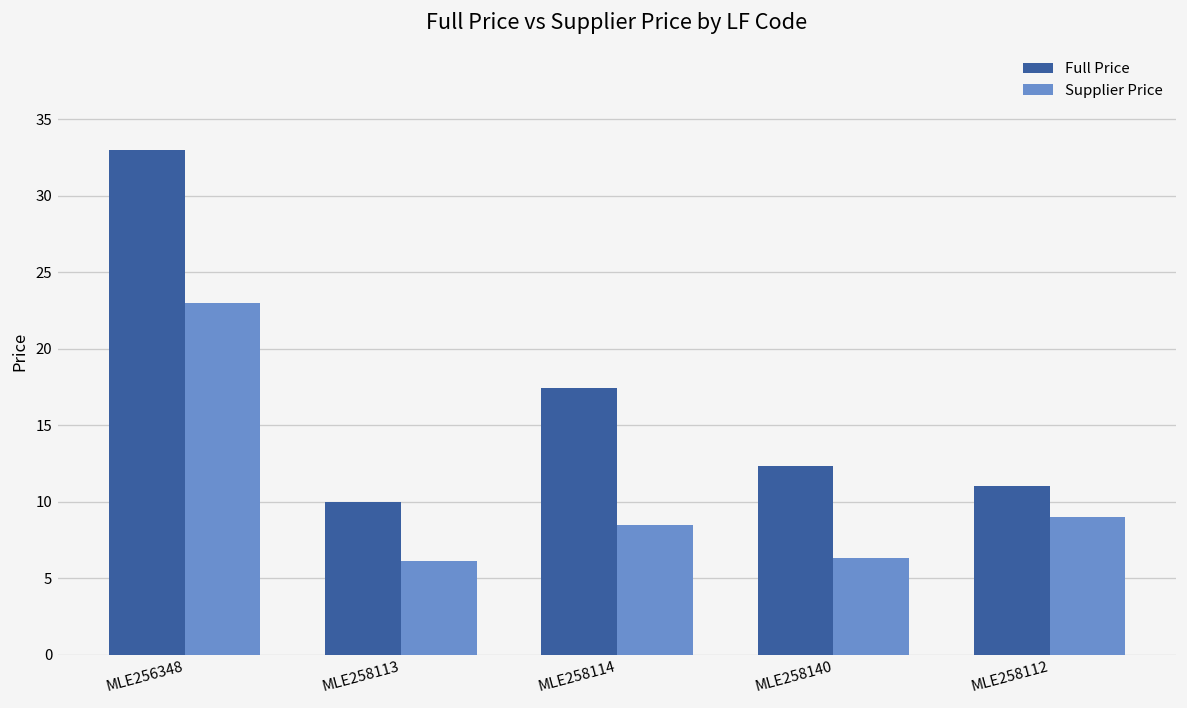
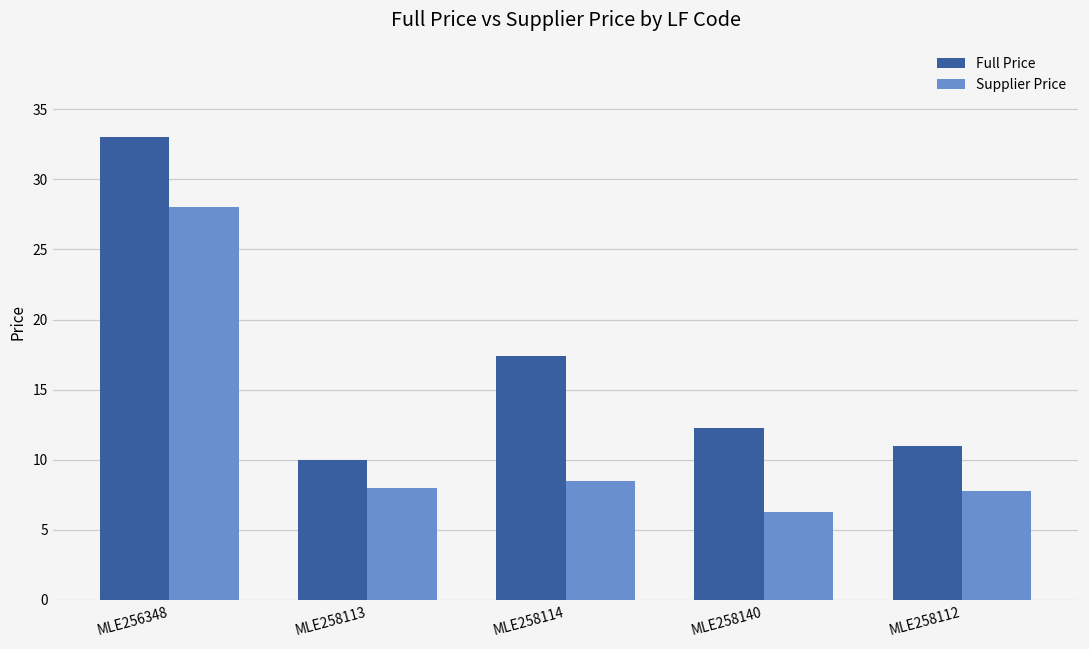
  {
    "Full Price": {
      "MLE256348": 33.0,
      "MLE258113": 10.0,
      "MLE258114": 17.4,
      "MLE258140": 12.3,
      "MLE258112": 11.0
    },
    "Supplier Price": {
-     "MLE256348": 23,
-     "MLE258113": 6.1,
+     "MLE256348": 28,
+     "MLE258113": 8.0,
      "MLE258114": 8.5,
      "MLE258140": 6.3,
-     "MLE258112": 9.0
+     "MLE258112": 7.8
    }
  }
